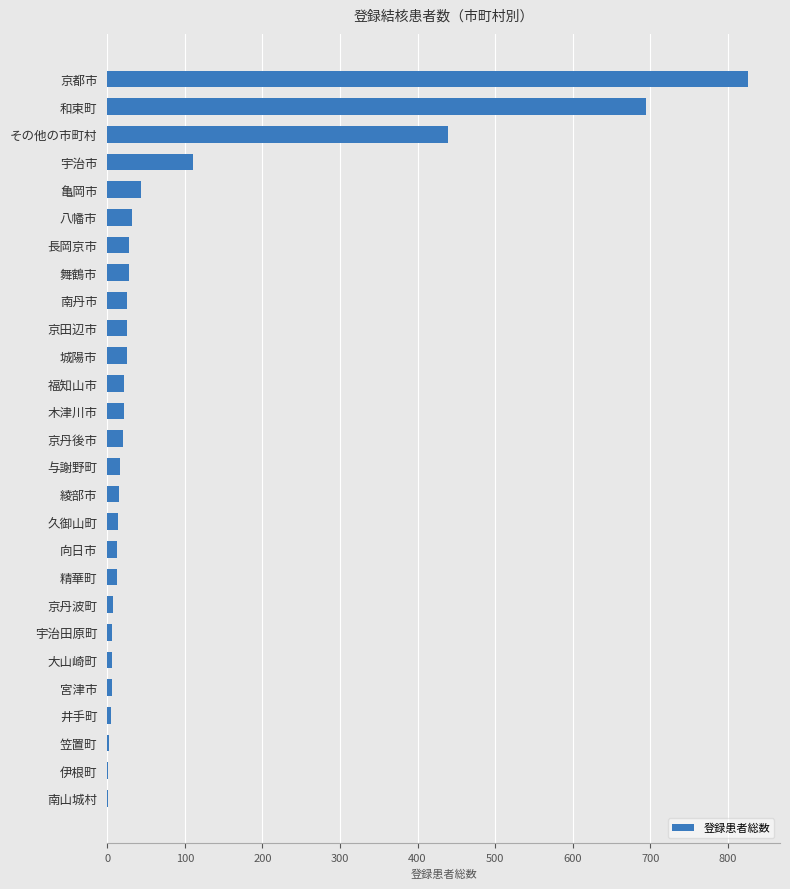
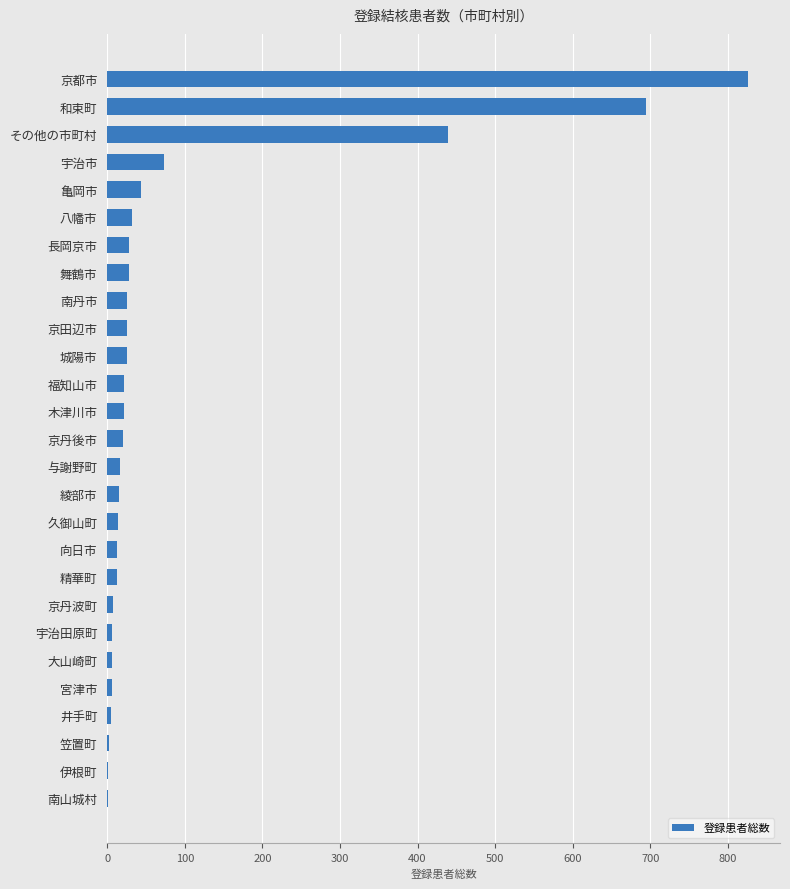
  {
    "京都市": 830,
    "和束町": 700,
    "その他の市町村": 440,
-   "宇治市": 110,
+   "宇治市": 70,
    "亀岡市": 40,
    "八幡市": 30,
    "長岡京市": 30,
    "舞鶴市": 30,
    "南丹市": 30,
    "京田辺市": 30,
    "城陽市": 30,
    "福知山市": 20,
    "木津川市": 20,
    "京丹後市": 20,
    "与謝野町": 20,
    "綾部市": 20,
    "久御山町": 10,
    "向日市": 10,
    "精華町": 10,
    "京丹波町": 10,
    "宇治田原町": 10,
    "大山崎町": 10,
    "宮津市": 10,
    "井手町": 10
  }
